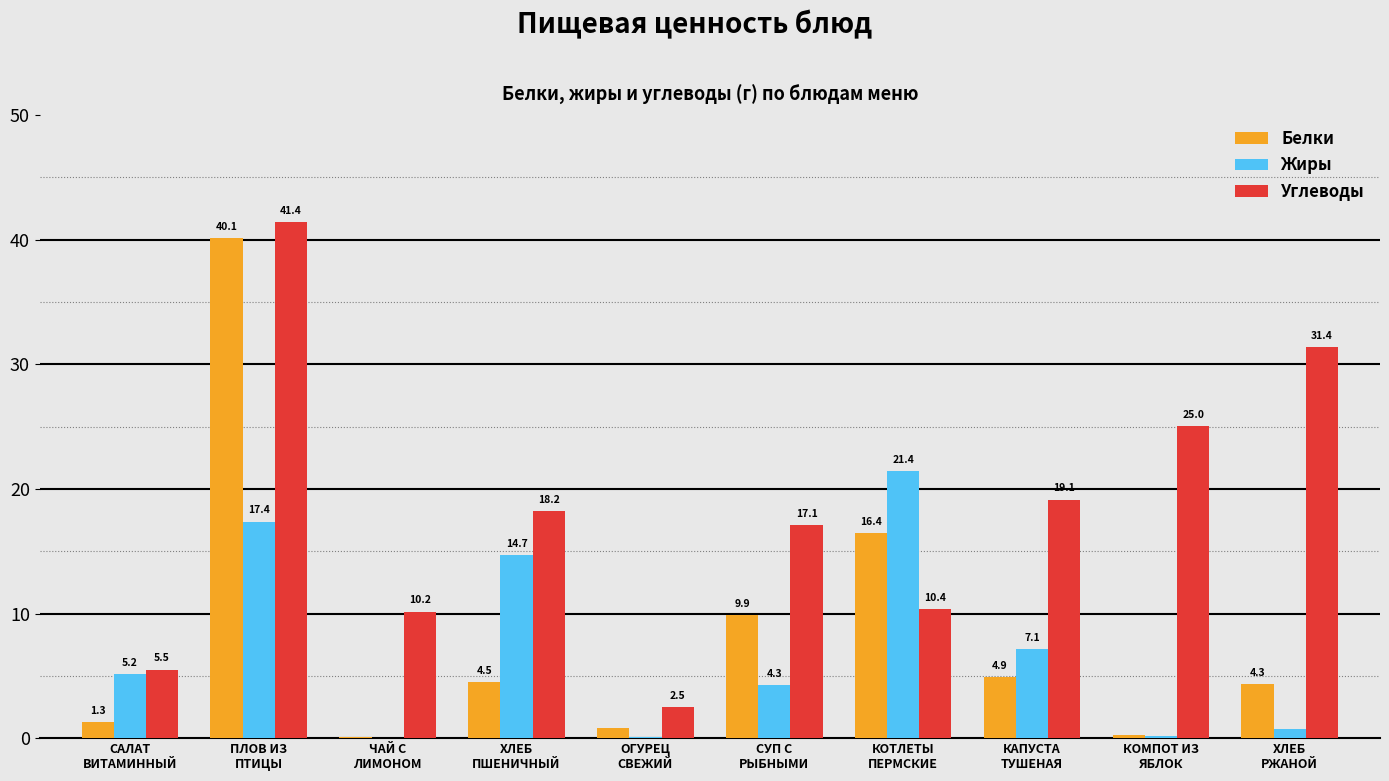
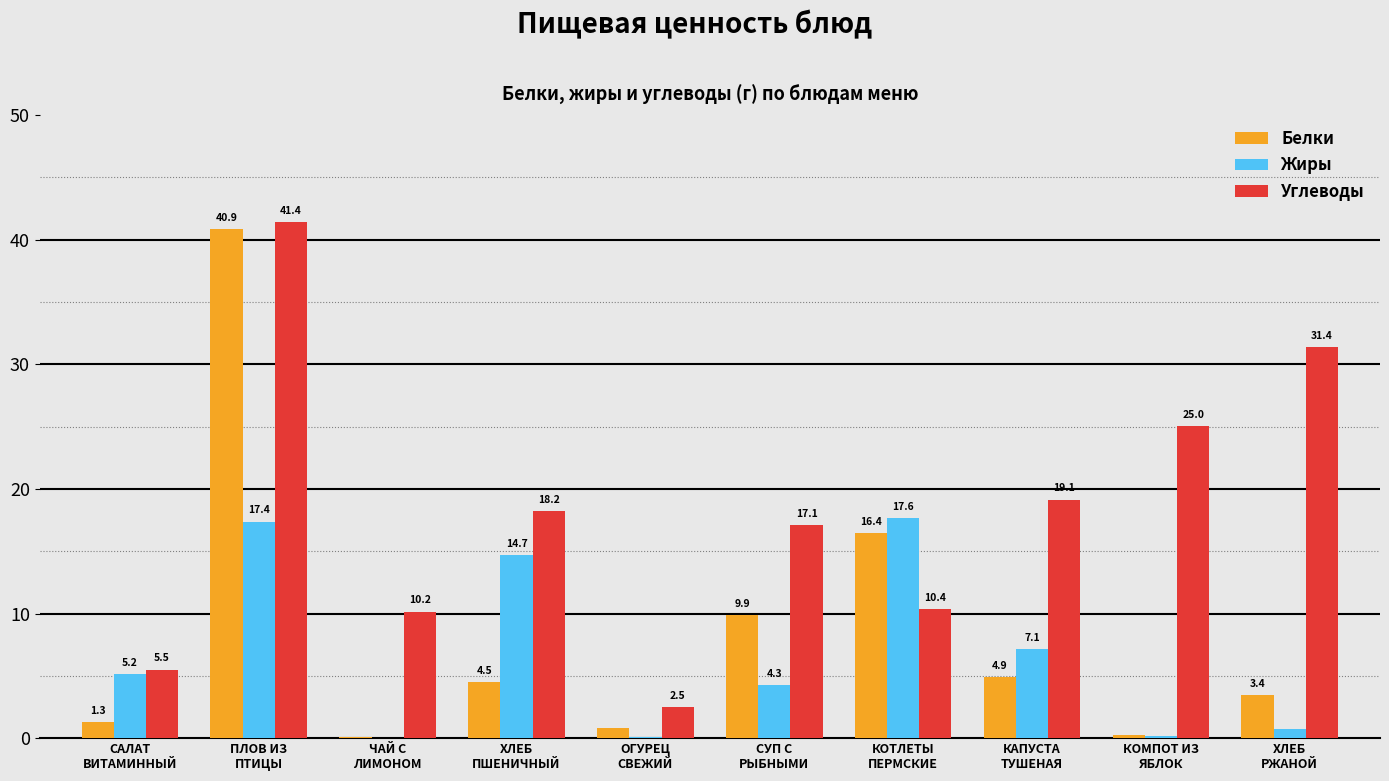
  {
    "Белки": {
      "САЛАТ ВИТАМИННЫЙ": 1.3,
-     "ПЛОВ ИЗ ПТИЦЫ": 40.1,
+     "ПЛОВ ИЗ ПТИЦЫ": 40.9,
      "ХЛЕБ ПШЕНИЧНЫЙ": 4.5,
      "СУП С РЫБНЫМИ": 9.9,
      "КОТЛЕТЫ ПЕРМСКИЕ": 16.4,
      "КАПУСТА ТУШЕНАЯ": 4.9,
-     "ХЛЕБ РЖАНОЙ": 4.3
+     "ХЛЕБ РЖАНОЙ": 3.4
    },
    "Жиры": {
      "САЛАТ ВИТАМИННЫЙ": 5.2,
      "ПЛОВ ИЗ ПТИЦЫ": 17.4,
      "ХЛЕБ ПШЕНИЧНЫЙ": 14.7,
      "СУП С РЫБНЫМИ": 4.3,
-     "КОТЛЕТЫ ПЕРМСКИЕ": 21.4,
+     "КОТЛЕТЫ ПЕРМСКИЕ": 17.6,
      "КАПУСТА ТУШЕНАЯ": 7.1
    },
    "Углеводы": {
      "САЛАТ ВИТАМИННЫЙ": 5.5,
      "ПЛОВ ИЗ ПТИЦЫ": 41.4,
      "ЧАЙ С ЛИМОНОМ": 10.2,
      "ХЛЕБ ПШЕНИЧНЫЙ": 18.2,
      "ОГУРЕЦ СВЕЖИЙ": 2.5,
      "СУП С РЫБНЫМИ": 17.1,
      "КОТЛЕТЫ ПЕРМСКИЕ": 10.4,
      "КАПУСТА ТУШЕНАЯ": 19.1,
      "КОМПОТ ИЗ ЯБЛОК": 25.0,
      "ХЛЕБ РЖАНОЙ": 31.4
    }
  }
